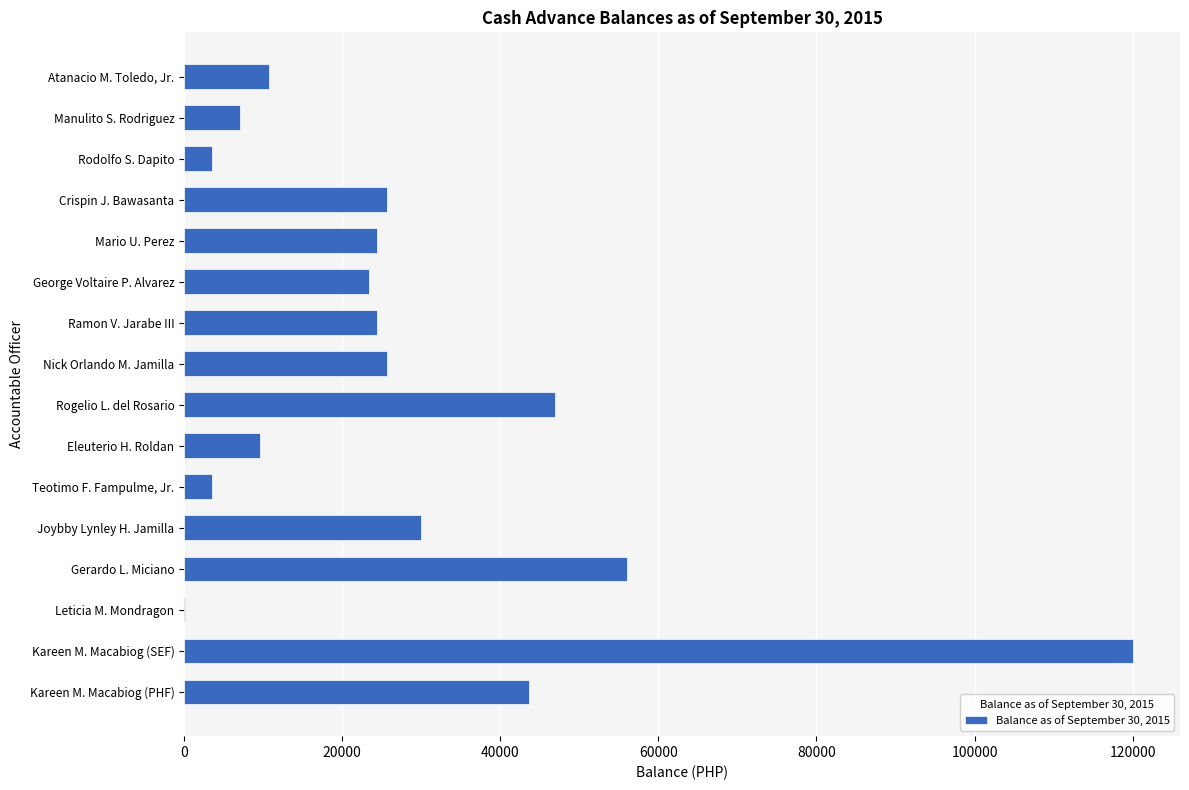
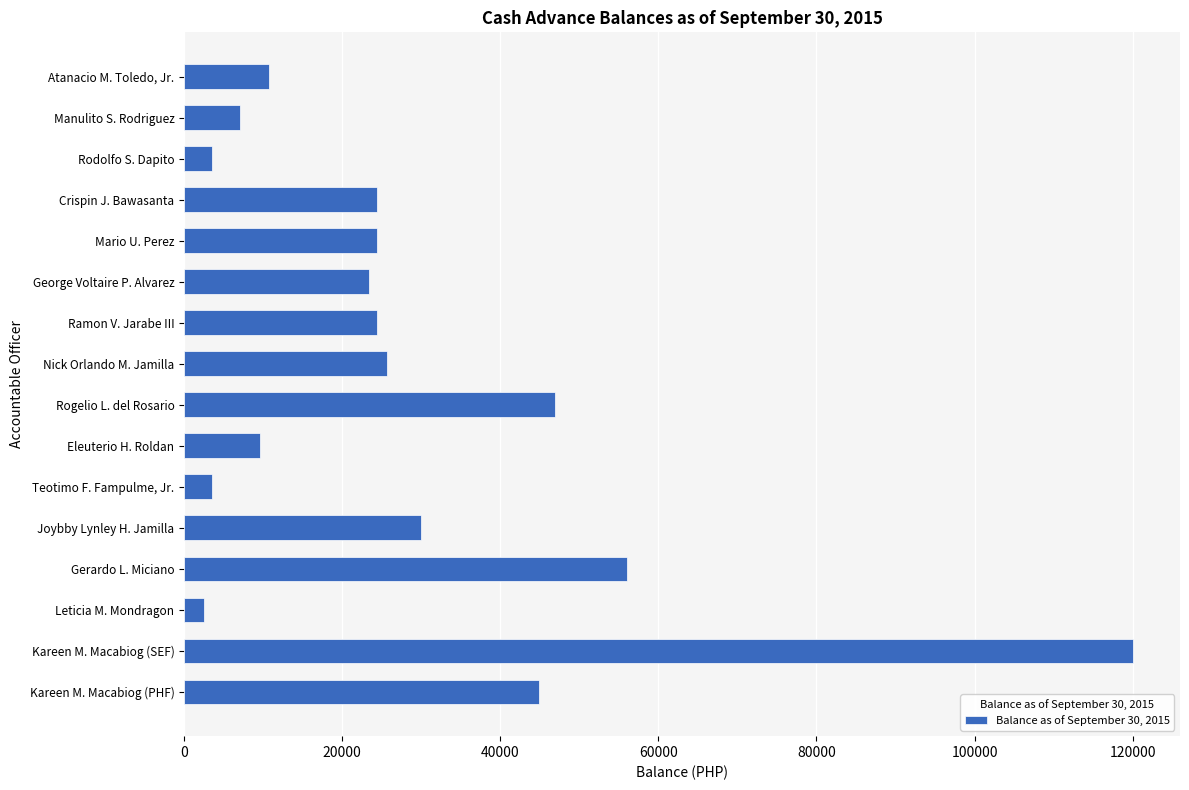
  {
    "Atanacio M. Toledo, Jr.": 11000,
    "Manulito S. Rodriguez": 7000,
    "Rodolfo S. Dapito": 3000,
-   "Crispin J. Bawasanta": 26000,
+   "Crispin J. Bawasanta": 24000,
    "Mario U. Perez": 24000,
    "George Voltaire P. Alvarez": 23000,
    "Ramon V. Jarabe III": 24000,
    "Nick Orlando M. Jamilla": 26000,
    "Rogelio L. del Rosario": 47000,
    "Eleuterio H. Roldan": 10000,
    "Teotimo F. Fampulme, Jr.": 4000,
    "Joybby Lynley H. Jamilla": 30000,
    "Gerardo L. Miciano": 56000,
-   "Leticia M. Mondragon": 0,
+   "Leticia M. Mondragon": 3000,
    "Kareen M. Macabiog (SEF)": 120000,
-   "Kareen M. Macabiog (PHF)": 44000
+   "Kareen M. Macabiog (PHF)": 45000
  }
